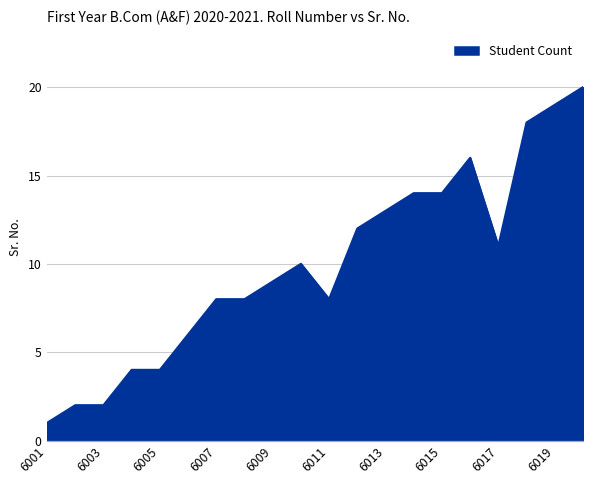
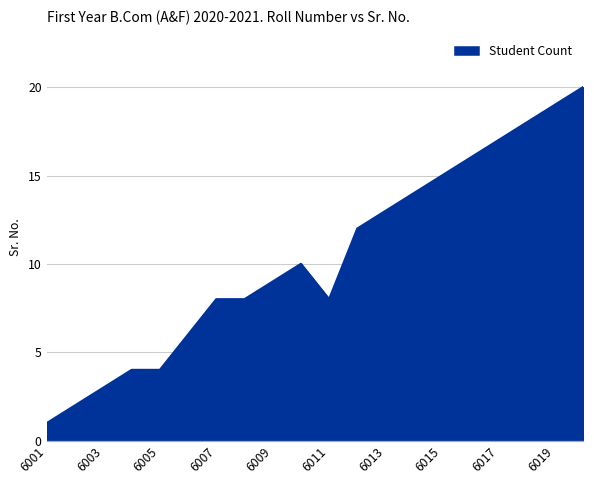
  {
    "6001": 1,
-   "6003": 2,
+   "6003": 3,
    "6005": 4,
    "6007": 8,
    "6009": 9,
    "6011": 8,
    "6013": 13,
-   "6015": 14,
-   "6017": 11,
+   "6015": 15,
+   "6017": 17,
    "6019": 19
  }
